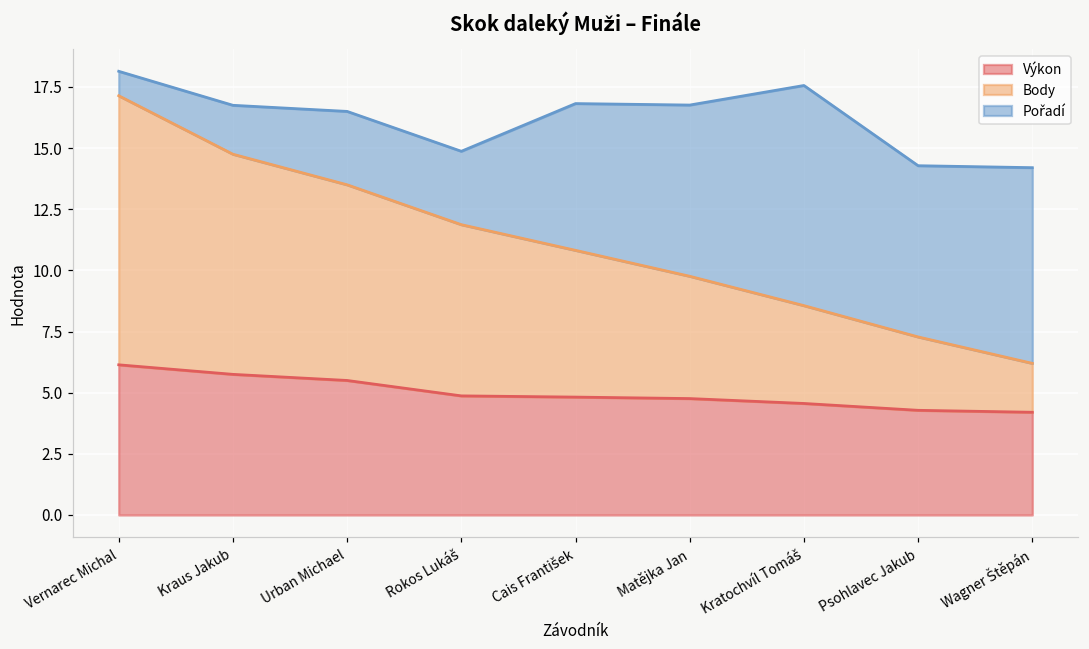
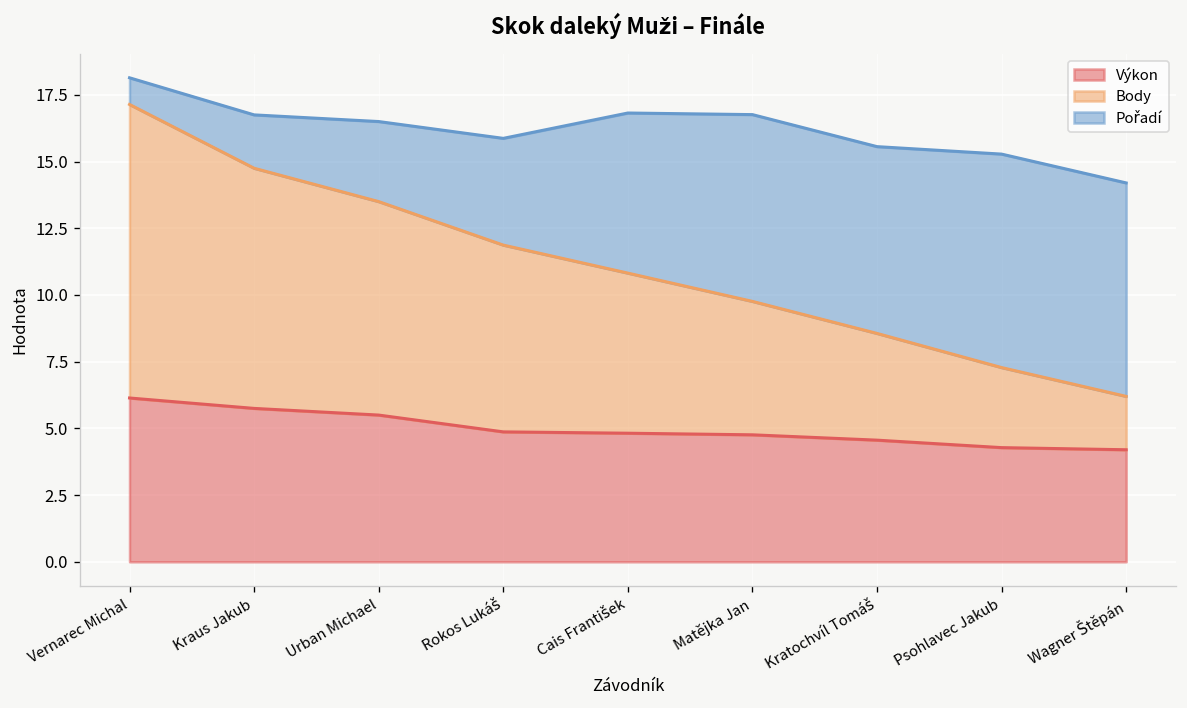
  {
    "Pořadí": {
      "Vernarec Michal": 1,
      "Kraus Jakub": 2,
      "Urban Michael": 3,
-     "Rokos Lukáš": 3,
+     "Rokos Lukáš": 4,
      "Cais František": 6,
      "Matějka Jan": 7,
-     "Kratochvíl Tomáš": 9,
-     "Psohlavec Jakub": 7,
+     "Kratochvíl Tomáš": 7,
+     "Psohlavec Jakub": 8,
      "Wagner Štěpán": 8
    }
  }
